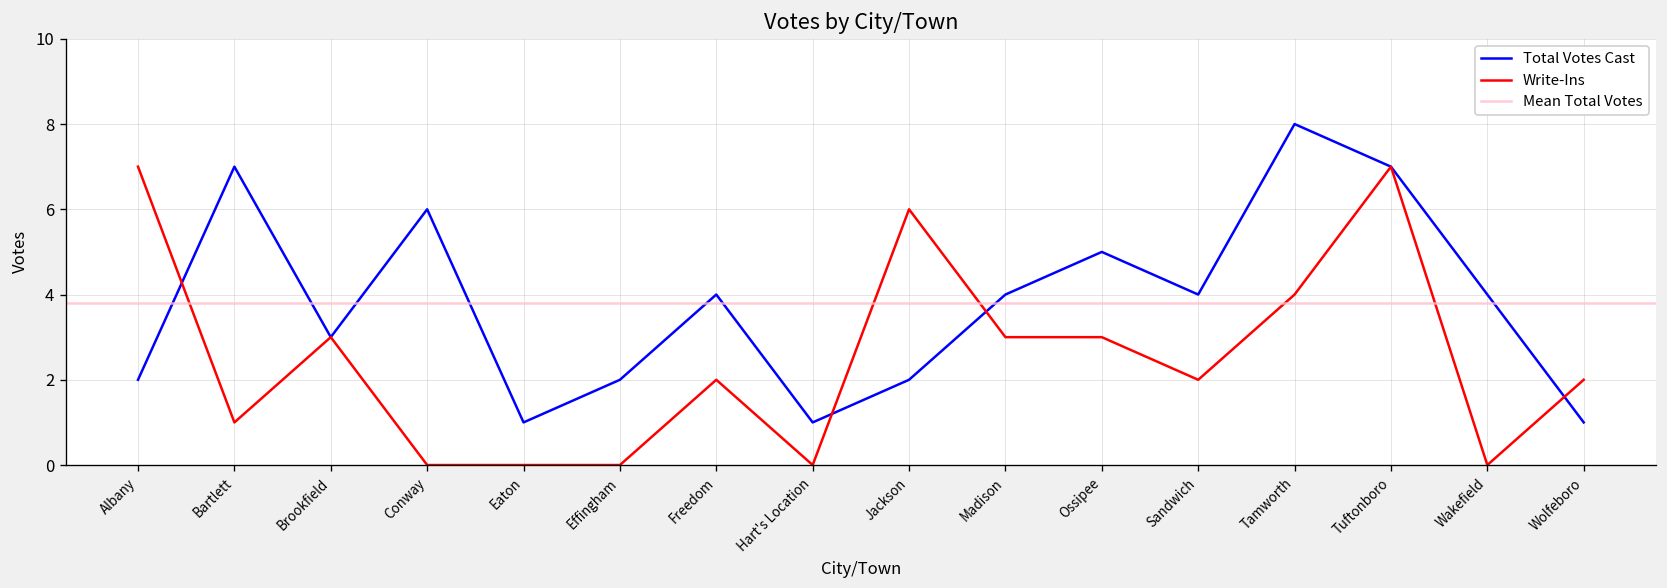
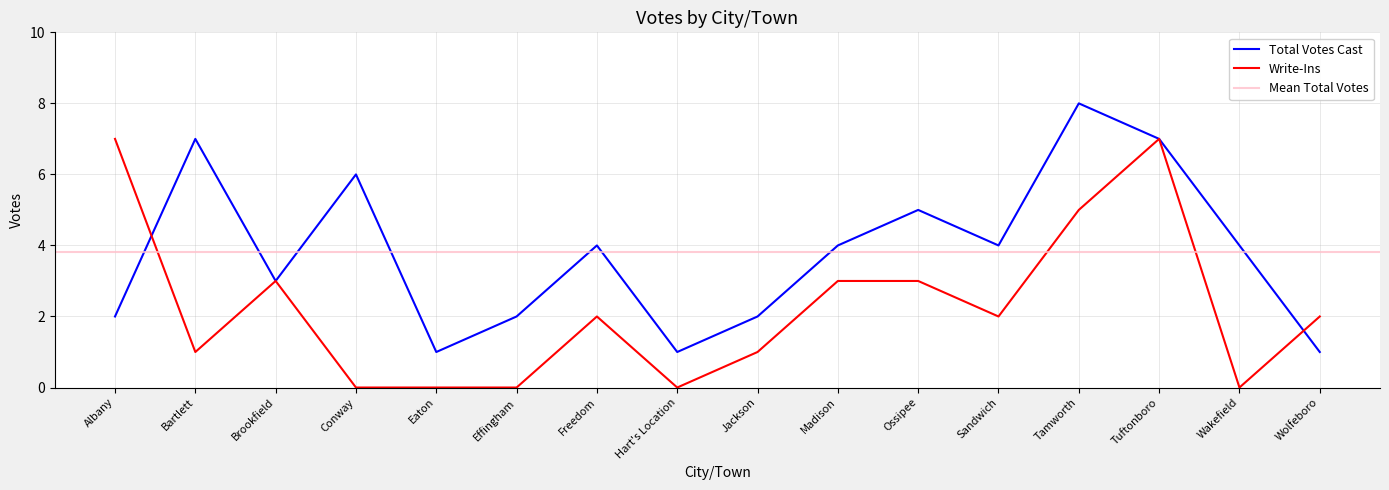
  {
    "Total Votes Cast": {
      "Albany": 2,
      "Bartlett": 7,
      "Conway": 6,
      "Eaton": 1,
      "Effingham": 2,
      "Freedom": 4,
      "Hart's Location": 1,
      "Jackson": 2,
      "Madison": 4,
      "Ossipee": 5,
      "Sandwich": 4,
      "Tamworth": 8,
      "Wakefield": 4,
      "Wolfeboro": 1
    },
    "Write-Ins": {
      "Albany": 7,
      "Bartlett": 1,
      "Conway": 0,
      "Eaton": 0,
      "Effingham": 0,
      "Freedom": 2,
      "Hart's Location": 0,
-     "Jackson": 6,
+     "Jackson": 1,
      "Madison": 3,
      "Ossipee": 3,
      "Sandwich": 2,
-     "Tamworth": 4,
+     "Tamworth": 5,
      "Wakefield": 0,
      "Wolfeboro": 2
    }
  }
